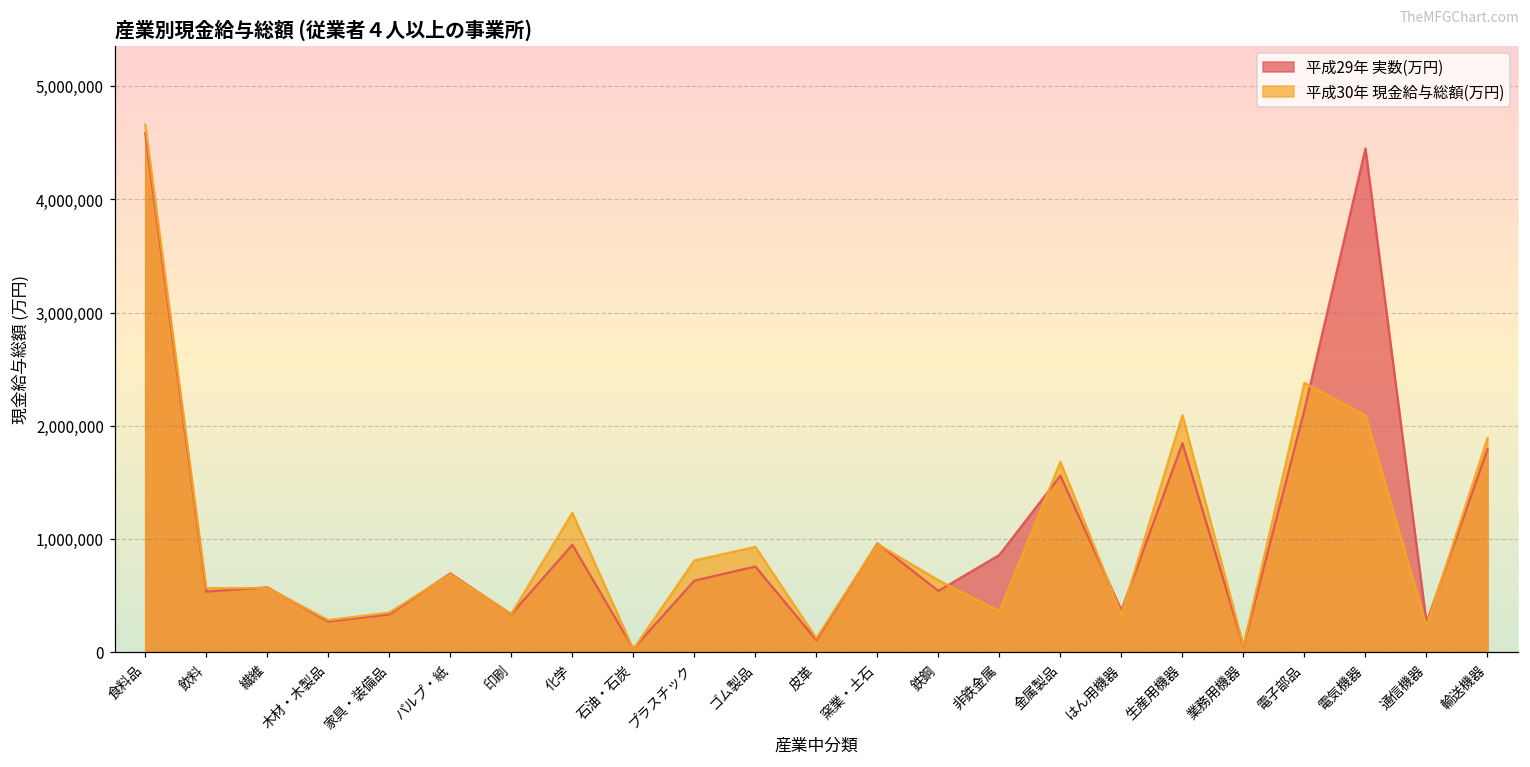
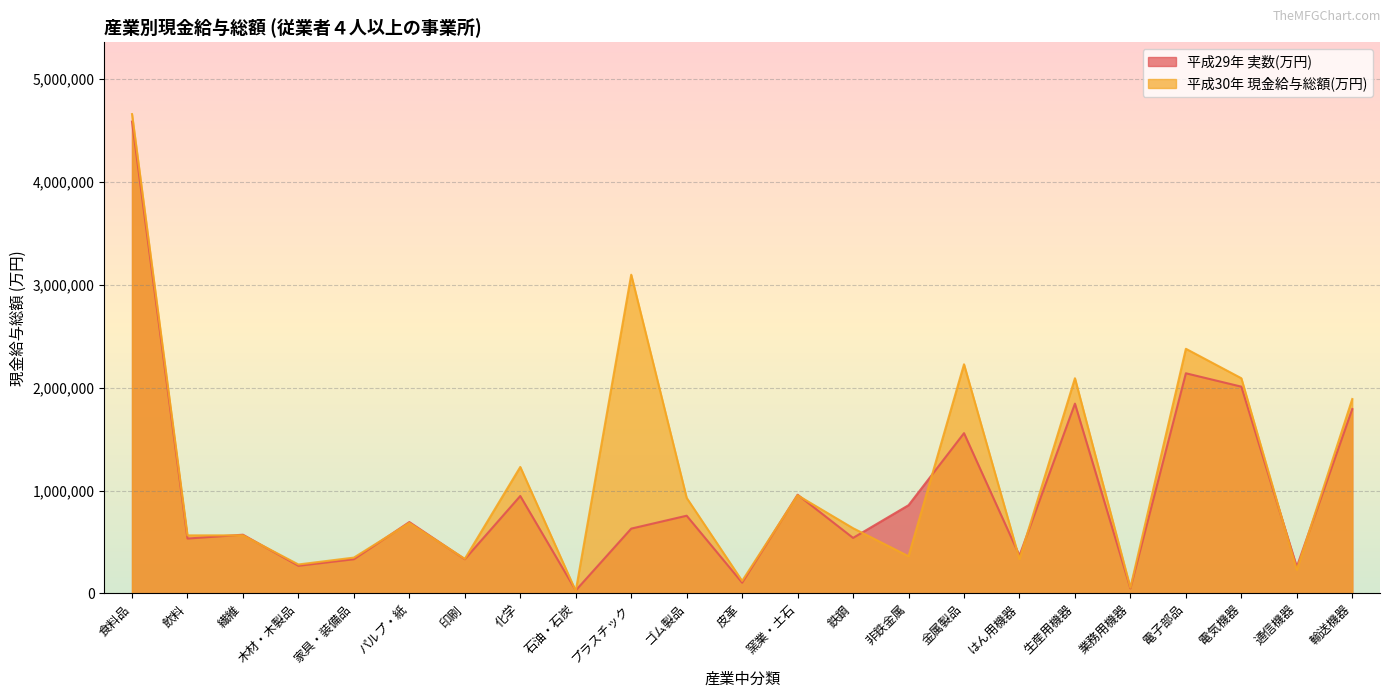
  {
    "平成29年 実数(万円)": {
      "食料品": "4,590,000",
      "飲料": "530,000",
      "化学": "950,000",
      "プラスチック": "630,000",
      "ゴム製品": "760,000",
      "鉄鋼": "540,000",
      "非鉄金属": "860,000",
      "金属製品": "1,560,000",
      "はん用機器": "370,000",
      "生産用機器": "1,850,000",
      "電子部品": "2,140,000",
-     "電気機器": "4,450,000",
+     "電気機器": "2,010,000",
      "通信機器": "260,000",
      "輸送機器": "1,790,000"
    },
    "平成30年 現金給与総額(万円)": {
      "食料品": "4,660,000",
      "飲料": "560,000",
      "化学": "1,230,000",
-     "プラスチック": "810,000",
+     "プラスチック": "3,100,000",
      "ゴム製品": "930,000",
      "鉄鋼": "630,000",
      "非鉄金属": "360,000",
-     "金属製品": "1,680,000",
+     "金属製品": "2,230,000",
      "はん用機器": "330,000",
      "生産用機器": "2,090,000",
      "電子部品": "2,380,000",
      "電気機器": "2,090,000",
      "通信機器": "230,000",
      "輸送機器": "1,890,000"
    }
  }
